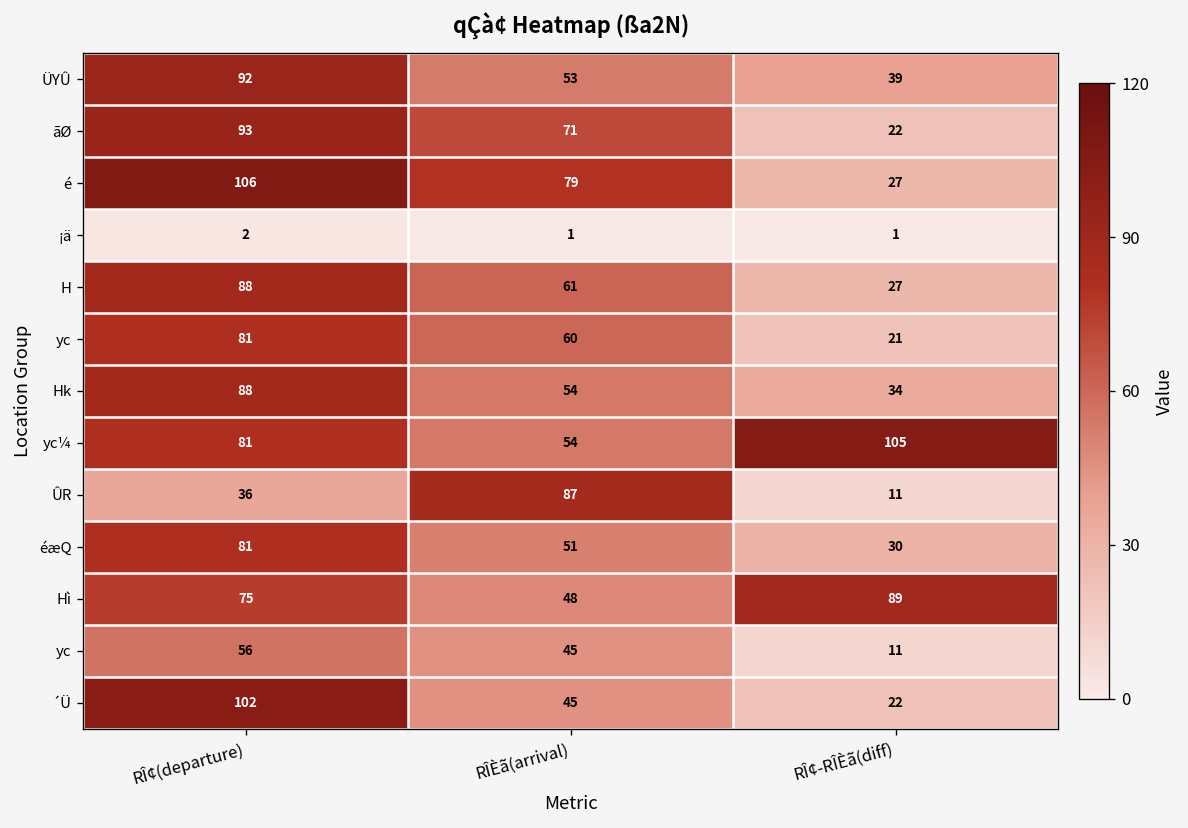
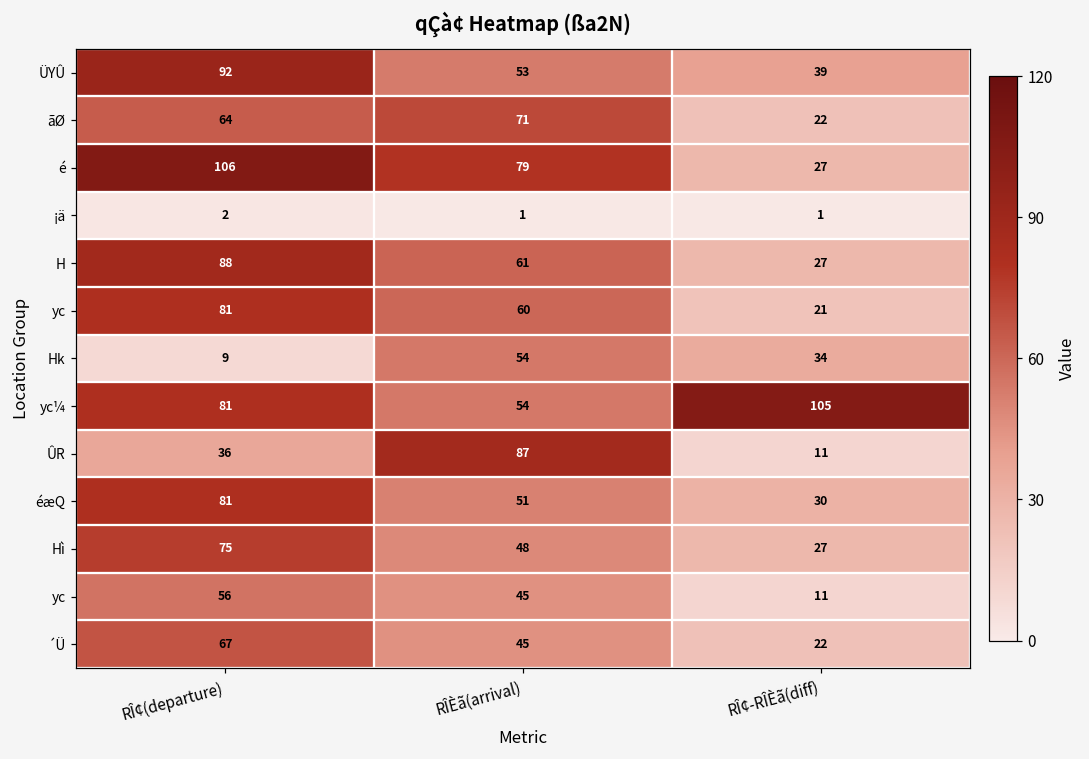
  {
    "ÜYÛ": {
      "RÎ¢(departure)": 92,
      "RÎÈã(arrival)": 53,
      "RÎ¢-RÎÈã(diff)": 39
    },
    "ãØ": {
-     "RÎ¢(departure)": 93,
+     "RÎ¢(departure)": 64,
      "RÎÈã(arrival)": 71,
      "RÎ¢-RÎÈã(diff)": 22
    },
    "é": {
      "RÎ¢(departure)": 106,
      "RÎÈã(arrival)": 79,
      "RÎ¢-RÎÈã(diff)": 27
    },
    "¡ä": {
      "RÎ¢(departure)": 2,
      "RÎÈã(arrival)": 1,
      "RÎ¢-RÎÈã(diff)": 1
    },
    "H": {
      "RÎ¢(departure)": 88,
      "RÎÈã(arrival)": 61,
      "RÎ¢-RÎÈã(diff)": 27
    },
    "Hk": {
-     "RÎ¢(departure)": 88,
+     "RÎ¢(departure)": 9,
      "RÎÈã(arrival)": 54,
      "RÎ¢-RÎÈã(diff)": 34
    },
    "yc¼": {
      "RÎ¢(departure)": 81,
      "RÎÈã(arrival)": 54,
      "RÎ¢-RÎÈã(diff)": 105
    },
    "ÛR": {
      "RÎ¢(departure)": 36,
      "RÎÈã(arrival)": 87,
      "RÎ¢-RÎÈã(diff)": 11
    },
    "éæQ": {
      "RÎ¢(departure)": 81,
      "RÎÈã(arrival)": 51,
      "RÎ¢-RÎÈã(diff)": 30
    },
    "Hì": {
      "RÎ¢(departure)": 75,
      "RÎÈã(arrival)": 48,
-     "RÎ¢-RÎÈã(diff)": 89
+     "RÎ¢-RÎÈã(diff)": 27
    },
    "´Ü": {
-     "RÎ¢(departure)": 102,
+     "RÎ¢(departure)": 67,
      "RÎÈã(arrival)": 45,
      "RÎ¢-RÎÈã(diff)": 22
    }
  }
